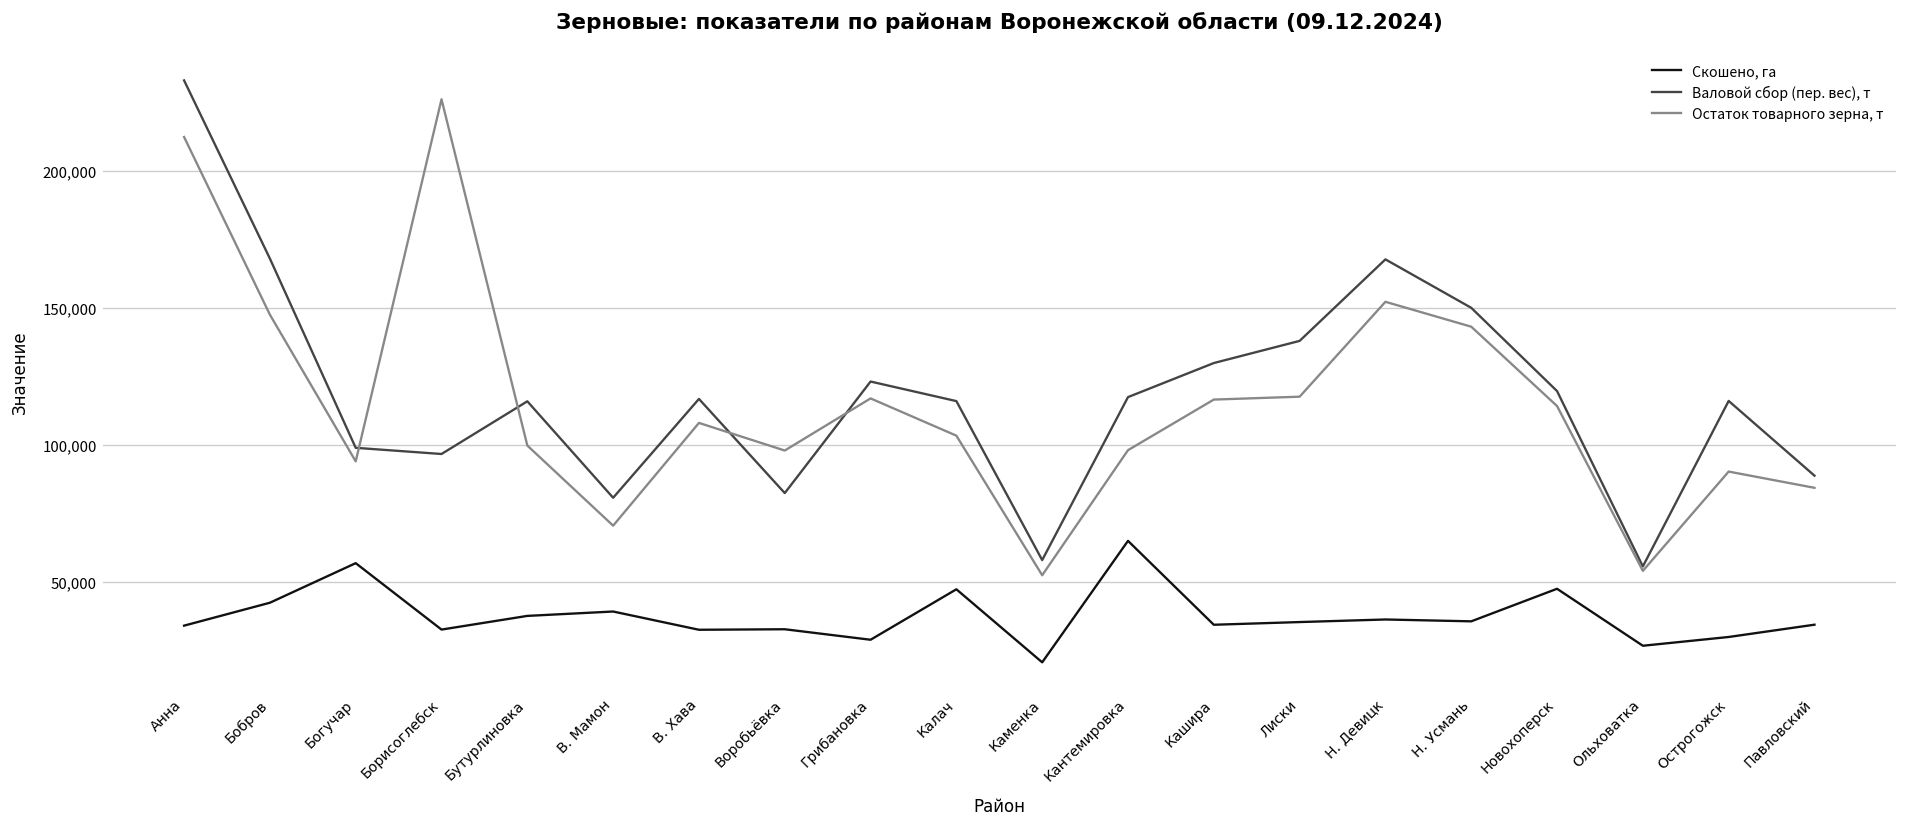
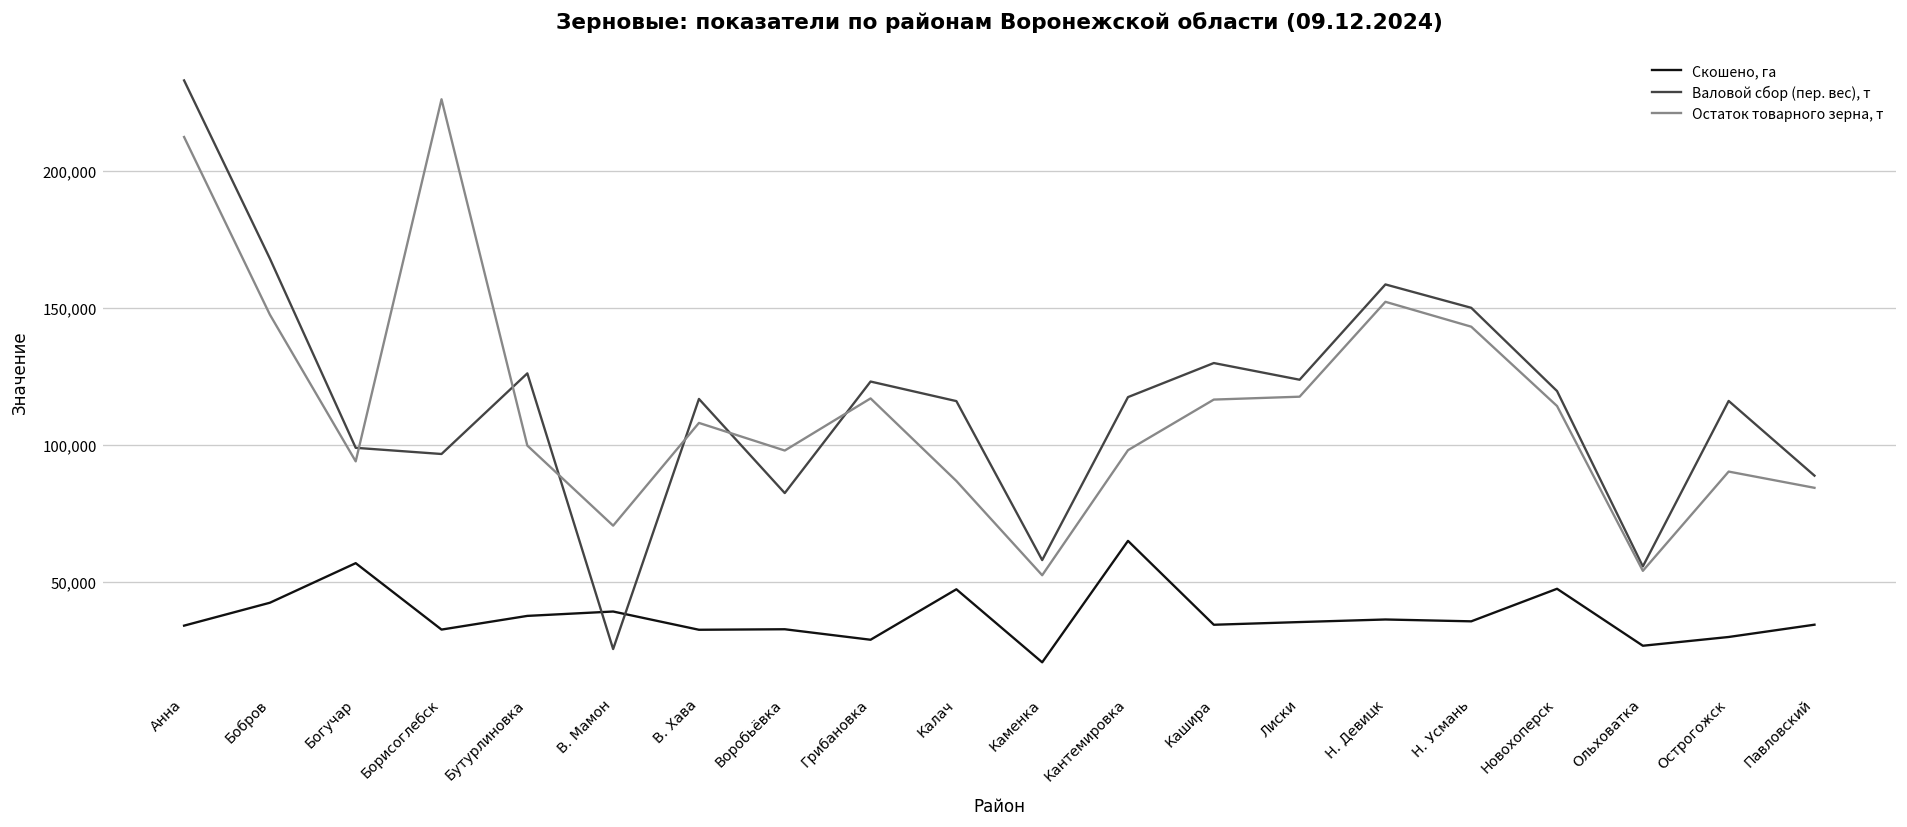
  {
    "Скошено, га": {
      "Анна": "34,000",
      "Бобров": "42,000",
      "Богучар": "57,000",
      "Борисоглебск": "33,000",
      "Бутурлиновка": "38,000",
      "В. Мамон": "39,000",
      "В. Хава": "33,000",
      "Воробьёвка": "33,000",
      "Грибановка": "29,000",
      "Калач": "47,000",
      "Каменка": "21,000",
      "Кантемировка": "65,000",
      "Кашира": "34,000",
      "Лиски": "35,000",
      "Н. Девицк": "36,000",
      "Н. Усмань": "36,000",
      "Новохоперск": "47,000",
      "Ольховатка": "27,000",
      "Острогожск": "30,000",
      "Павловский": "34,000"
    },
    "Валовой сбор (пер. вес), т": {
      "Анна": "233,000",
      "Бобров": "168,000",
      "Богучар": "99,000",
      "Борисоглебск": "97,000",
-     "Бутурлиновка": "116,000",
-     "В. Мамон": "81,000",
+     "Бутурлиновка": "126,000",
+     "В. Мамон": "25,000",
      "В. Хава": "117,000",
      "Воробьёвка": "82,000",
      "Грибановка": "123,000",
      "Калач": "116,000",
      "Каменка": "58,000",
      "Кантемировка": "117,000",
      "Кашира": "130,000",
-     "Лиски": "138,000",
-     "Н. Девицк": "168,000",
+     "Лиски": "124,000",
+     "Н. Девицк": "159,000",
      "Н. Усмань": "150,000",
      "Новохоперск": "120,000",
      "Ольховатка": "56,000",
      "Острогожск": "116,000",
      "Павловский": "89,000"
    },
    "Остаток товарного зерна, т": {
      "Анна": "212,000",
      "Бобров": "148,000",
      "Богучар": "94,000",
      "Борисоглебск": "226,000",
      "Бутурлиновка": "100,000",
      "В. Мамон": "71,000",
      "В. Хава": "108,000",
      "Воробьёвка": "98,000",
      "Грибановка": "117,000",
-     "Калач": "103,000",
+     "Калач": "87,000",
      "Каменка": "52,000",
      "Кантемировка": "98,000",
      "Кашира": "117,000",
      "Лиски": "118,000",
      "Н. Девицк": "152,000",
      "Н. Усмань": "143,000",
      "Новохоперск": "114,000",
      "Ольховатка": "54,000",
      "Острогожск": "90,000",
      "Павловский": "84,000"
    }
  }
